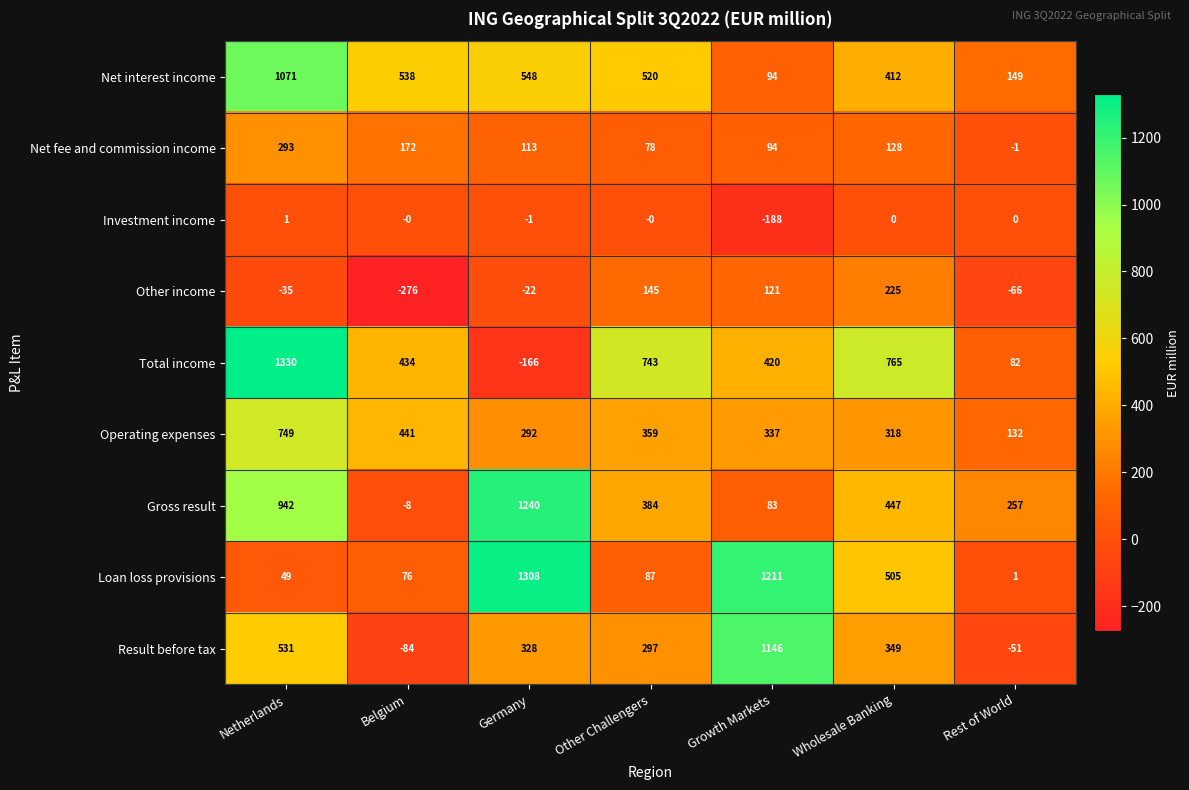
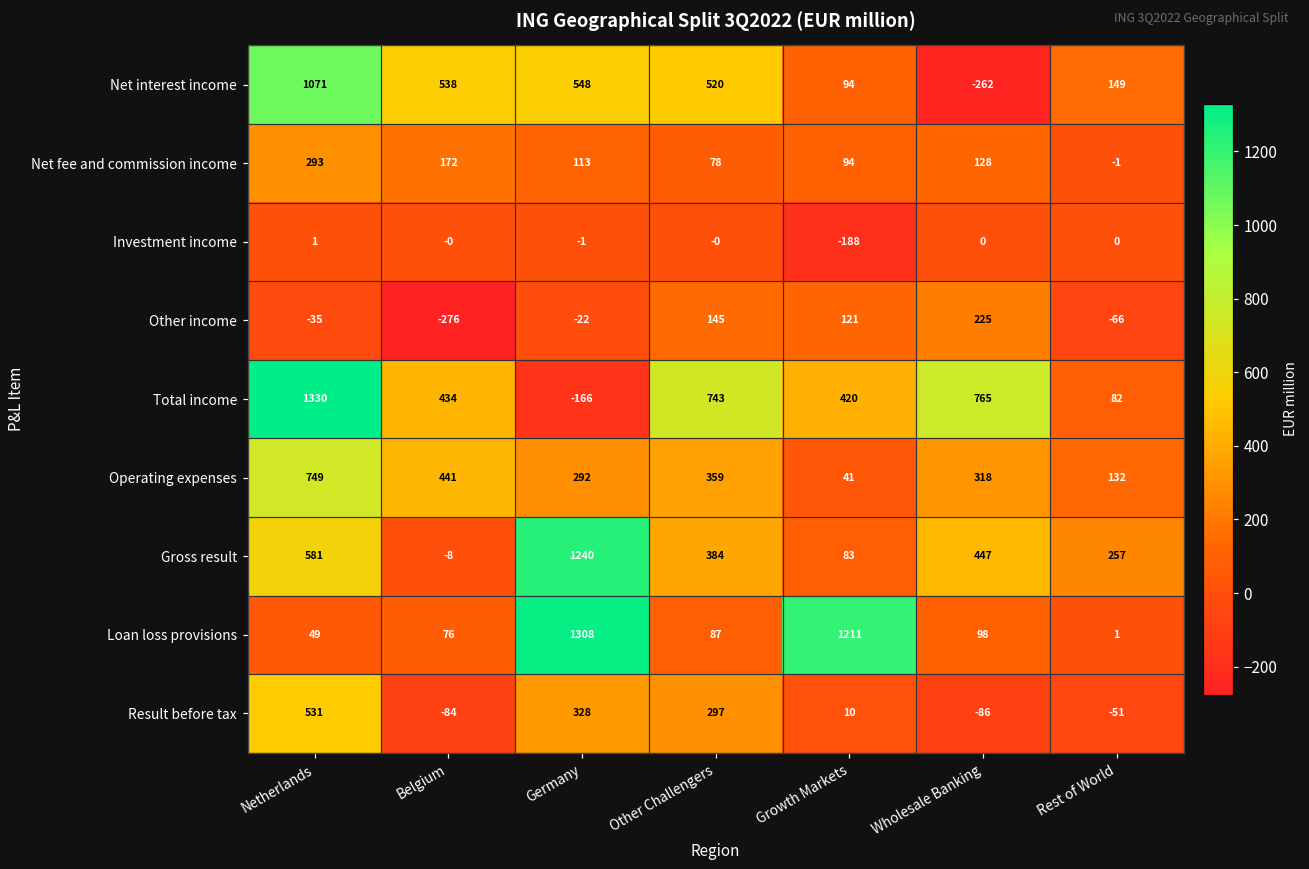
  {
    "Net interest income": {
      "Netherlands": 1071,
      "Belgium": 538,
      "Germany": 548,
      "Other Challengers": 520,
      "Growth Markets": 94,
-     "Wholesale Banking": 412,
+     "Wholesale Banking": -262,
      "Rest of World": 149
    },
    "Net fee and commission income": {
      "Netherlands": 293,
      "Belgium": 172,
      "Germany": 113,
      "Other Challengers": 78,
      "Growth Markets": 94,
      "Wholesale Banking": 128,
      "Rest of World": -1
    },
    "Investment income": {
      "Netherlands": 1,
      "Belgium": -0,
      "Germany": -1,
      "Other Challengers": -0,
      "Growth Markets": -188,
      "Wholesale Banking": 0,
      "Rest of World": 0
    },
    "Other income": {
      "Netherlands": -35,
      "Belgium": -276,
      "Germany": -22,
      "Other Challengers": 145,
      "Growth Markets": 121,
      "Wholesale Banking": 225,
      "Rest of World": -66
    },
    "Total income": {
      "Netherlands": 1330,
      "Belgium": 434,
      "Germany": -166,
      "Other Challengers": 743,
      "Growth Markets": 420,
      "Wholesale Banking": 765,
      "Rest of World": 82
    },
    "Operating expenses": {
      "Netherlands": 749,
      "Belgium": 441,
      "Germany": 292,
      "Other Challengers": 359,
-     "Growth Markets": 337,
+     "Growth Markets": 41,
      "Wholesale Banking": 318,
      "Rest of World": 132
    },
    "Gross result": {
-     "Netherlands": 942,
+     "Netherlands": 581,
      "Belgium": -8,
      "Germany": 1240,
      "Other Challengers": 384,
      "Growth Markets": 83,
      "Wholesale Banking": 447,
      "Rest of World": 257
    },
    "Loan loss provisions": {
      "Netherlands": 49,
      "Belgium": 76,
      "Germany": 1308,
      "Other Challengers": 87,
      "Growth Markets": 1211,
-     "Wholesale Banking": 505,
+     "Wholesale Banking": 98,
      "Rest of World": 1
    },
    "Result before tax": {
      "Netherlands": 531,
      "Belgium": -84,
      "Germany": 328,
      "Other Challengers": 297,
-     "Growth Markets": 1146,
-     "Wholesale Banking": 349,
+     "Growth Markets": 10,
+     "Wholesale Banking": -86,
      "Rest of World": -51
    }
  }
